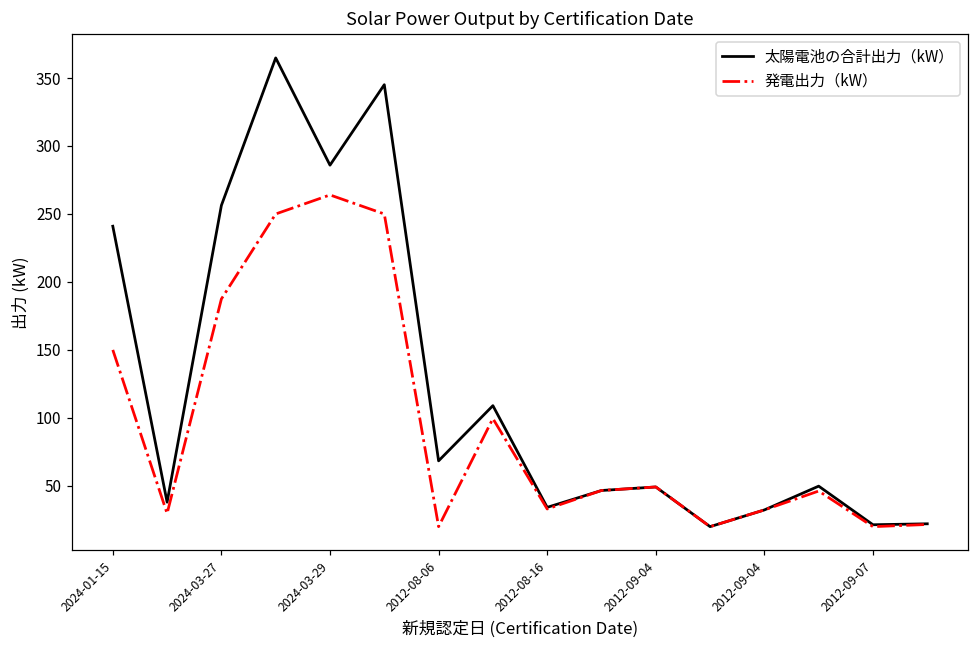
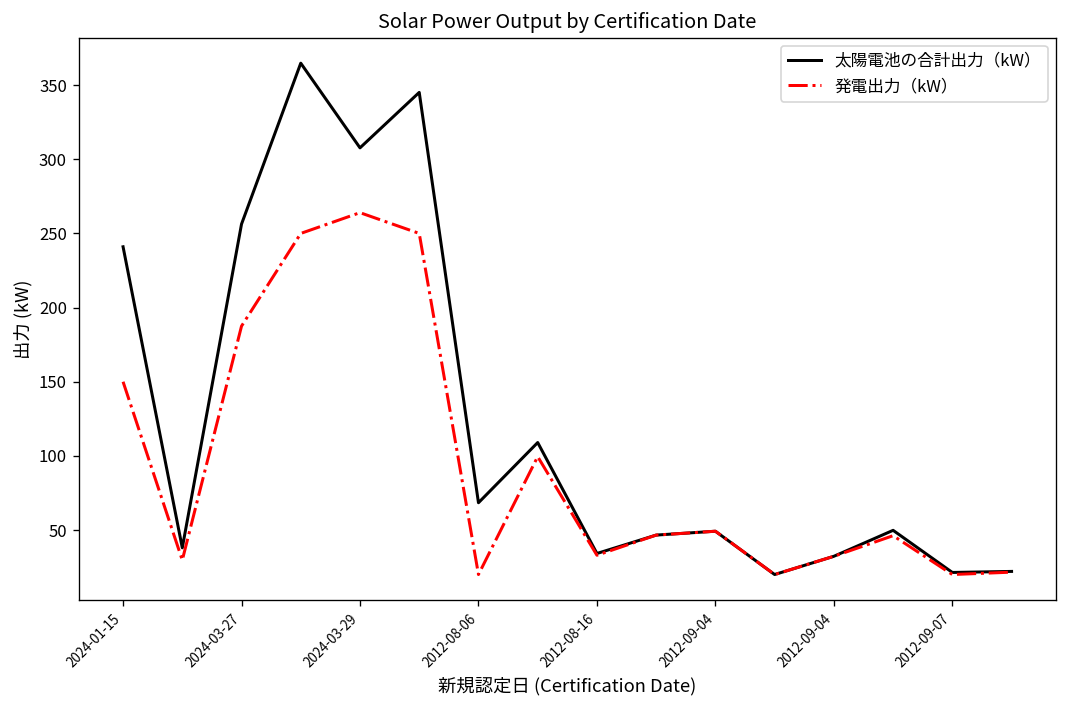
  {
    "太陽電池の合計出力（kW）": {
-     "2024-03-29": 286,
+     "2024-03-29": 308,
      "2012-08-06": 68
    },
    "発電出力（kW）": {
      "2024-03-29": 264,
      "2012-08-06": 20
    }
  }
